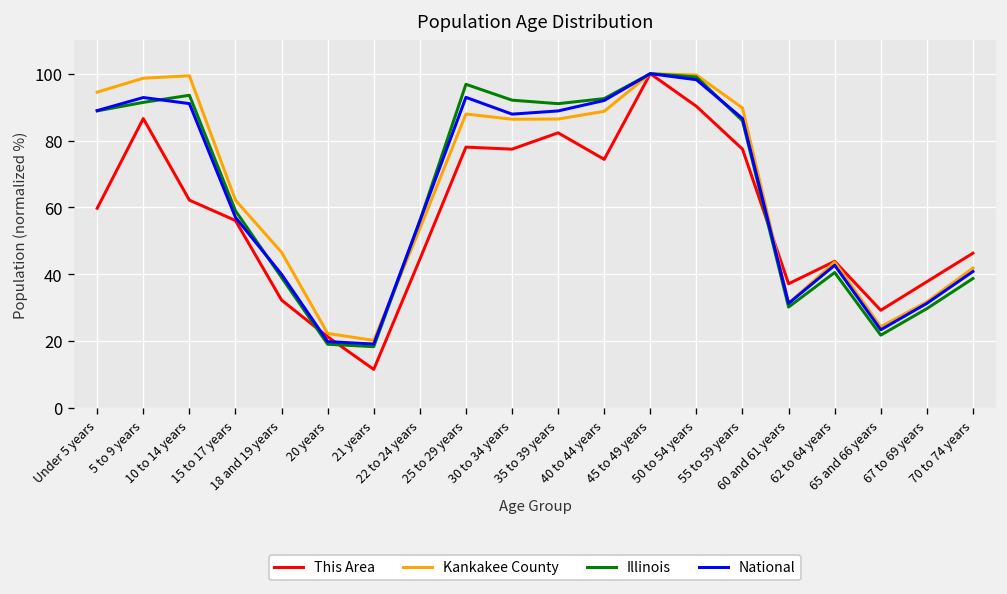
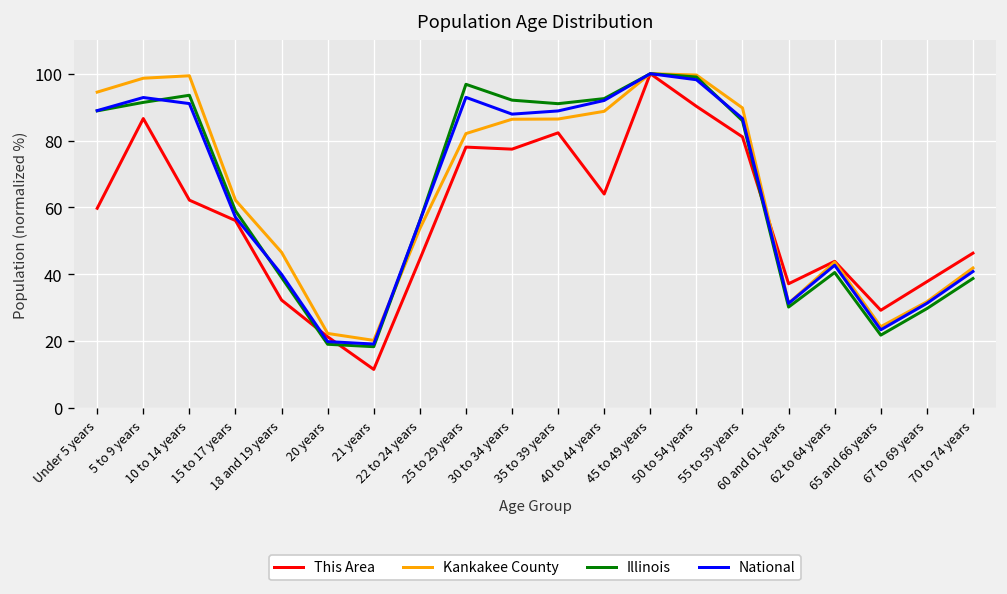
  {
    "This Area": {
      "Under 5 years": 60,
      "5 to 9 years": 87,
      "10 to 14 years": 62,
      "15 to 17 years": 56,
      "18 and 19 years": 32,
      "20 years": 21,
      "21 years": 12,
      "22 to 24 years": 45,
      "25 to 29 years": 78,
      "30 to 34 years": 77,
      "35 to 39 years": 82,
-     "40 to 44 years": 74,
+     "40 to 44 years": 64,
      "50 to 54 years": 90,
-     "55 to 59 years": 77,
+     "55 to 59 years": 81,
      "60 and 61 years": 37,
      "65 and 66 years": 29,
      "67 to 69 years": 38,
      "70 to 74 years": 46
    },
    "Kankakee County": {
      "Under 5 years": 94,
      "5 to 9 years": 99,
      "10 to 14 years": 99,
      "15 to 17 years": 62,
      "18 and 19 years": 47,
      "20 years": 22,
      "21 years": 20,
      "22 to 24 years": 54,
-     "25 to 29 years": 88,
+     "25 to 29 years": 82,
      "30 to 34 years": 86,
      "35 to 39 years": 86,
      "40 to 44 years": 89,
      "55 to 59 years": 90,
      "65 and 66 years": 24,
      "70 to 74 years": 42
    },
    "Illinois": {
      "5 to 9 years": 91,
      "10 to 14 years": 94,
      "15 to 17 years": 59,
      "18 and 19 years": 39,
      "25 to 29 years": 97,
      "30 to 34 years": 92,
      "35 to 39 years": 91,
      "60 and 61 years": 30,
      "62 to 64 years": 41,
      "65 and 66 years": 22,
      "67 to 69 years": 30,
      "70 to 74 years": 39
    },
    "National": {
      "5 to 9 years": 93,
      "10 to 14 years": 91,
      "15 to 17 years": 57,
      "18 and 19 years": 40,
      "25 to 29 years": 93,
      "30 to 34 years": 88,
      "35 to 39 years": 89,
      "65 and 66 years": 23,
      "70 to 74 years": 41
    }
  }
